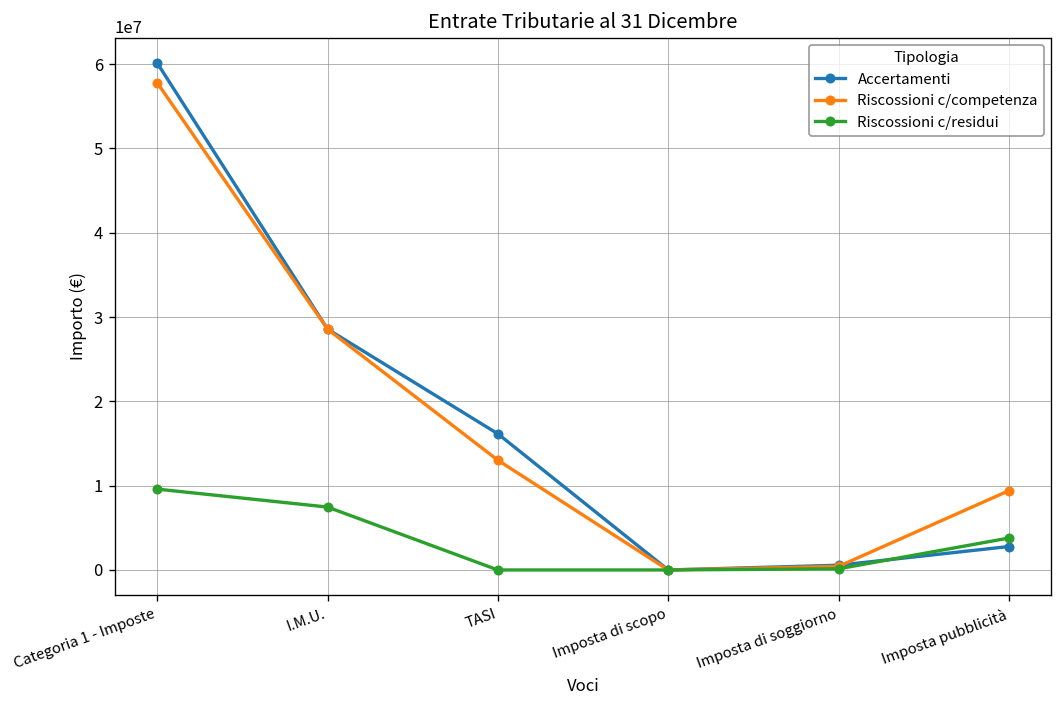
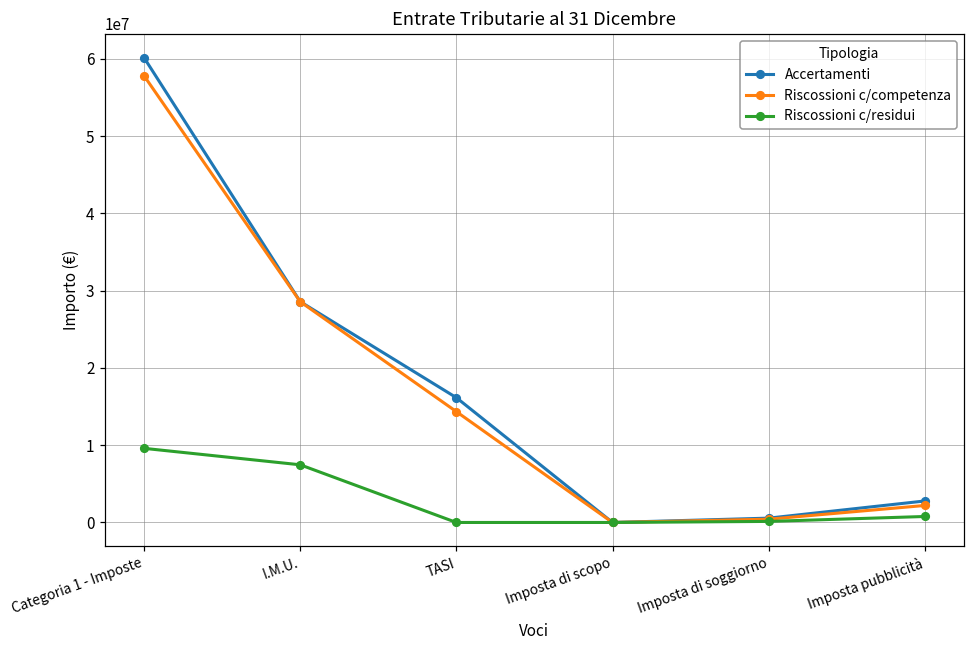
  {
    "Accertamenti": {
      "Categoria 1 - Imposte": 60000000,
      "TASI": 16000000,
      "Imposta pubblicità": 3000000
    },
    "Riscossioni c/competenza": {
      "Categoria 1 - Imposte": 58000000,
-     "TASI": 13000000,
-     "Imposta pubblicità": 9000000
+     "TASI": 14000000,
+     "Imposta pubblicità": 2000000
    },
    "Riscossioni c/residui": {
      "Categoria 1 - Imposte": 10000000,
      "I.M.U.": 7000000,
      "TASI": 0,
-     "Imposta pubblicità": 4000000
+     "Imposta pubblicità": 1000000
    }
  }
